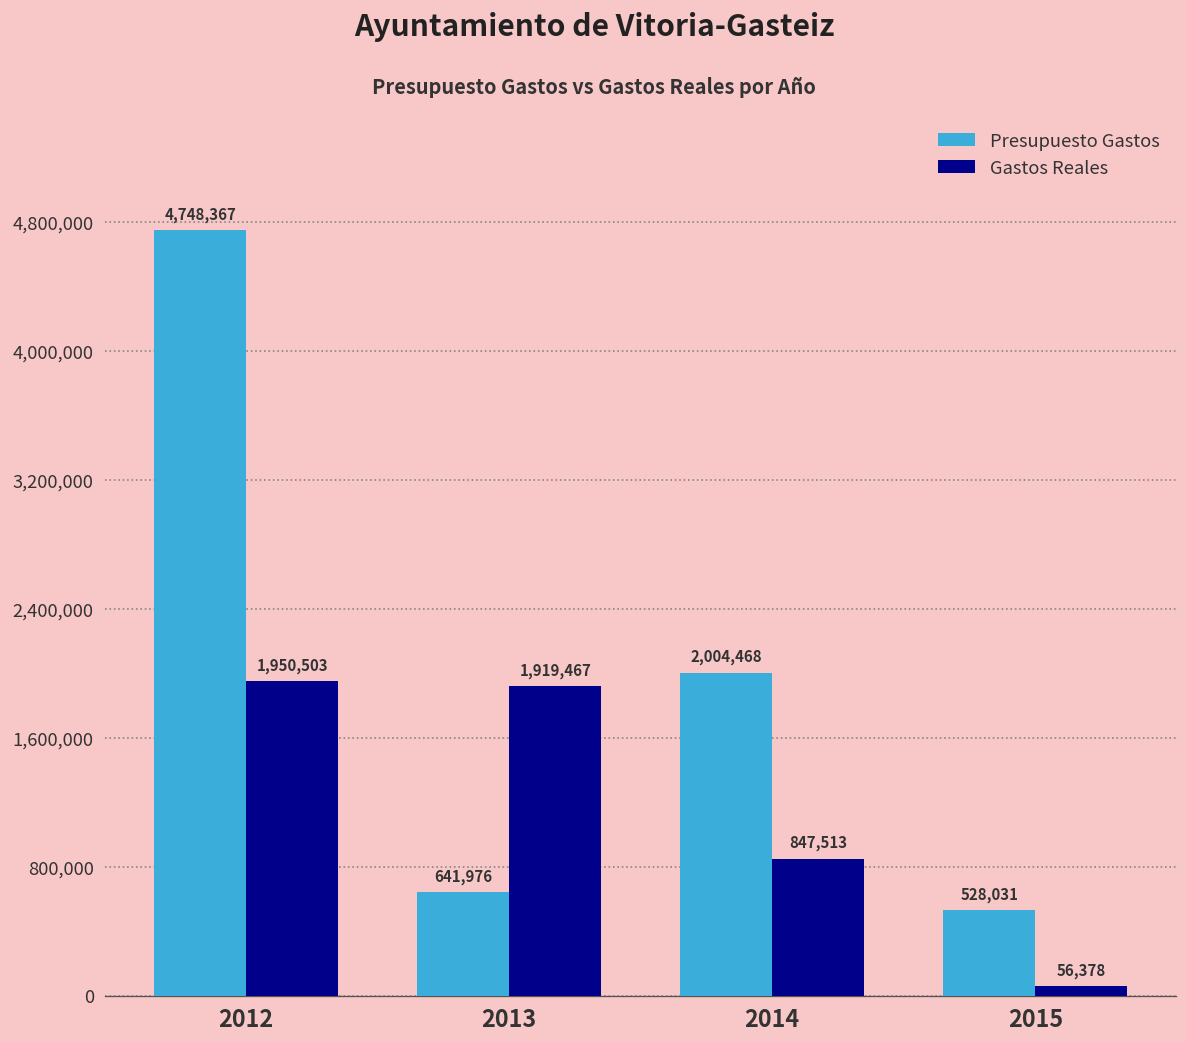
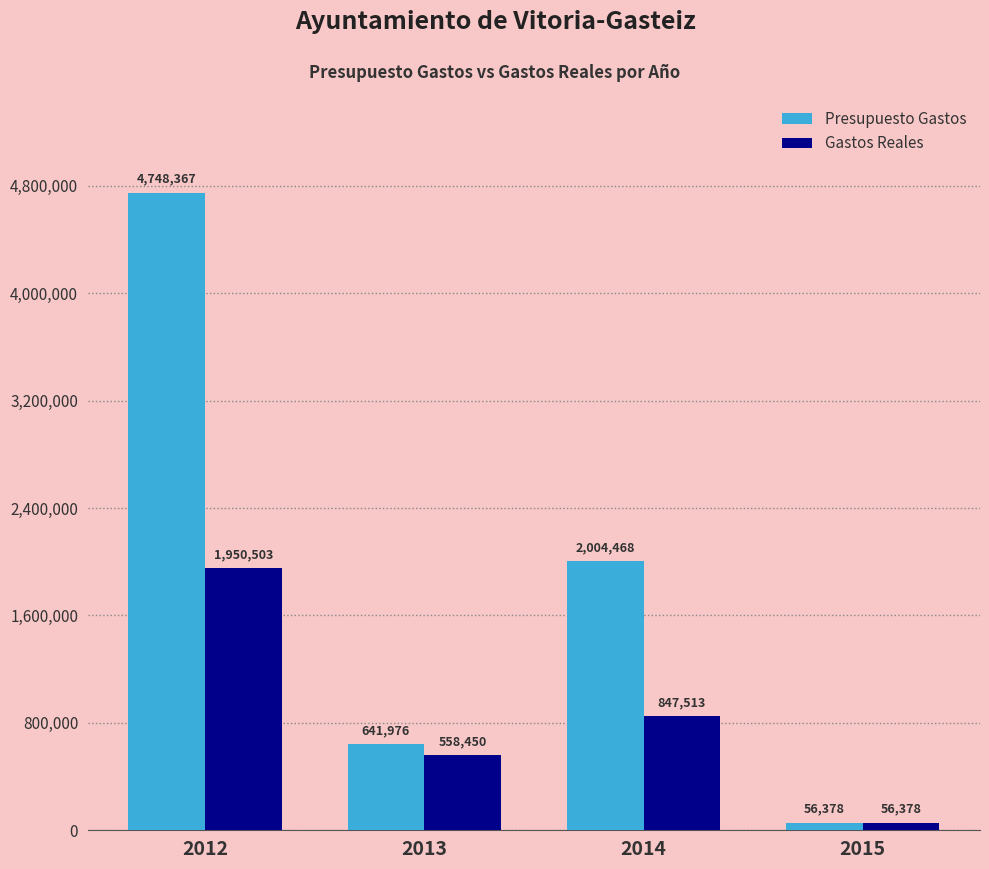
  {
    "Presupuesto Gastos": {
      "2012": "4,748,367",
      "2013": "641,976",
      "2014": "2,004,468",
-     "2015": "528,031"
+     "2015": "56,378"
    },
    "Gastos Reales": {
      "2012": "1,950,503",
-     "2013": "1,919,467",
+     "2013": "558,450",
      "2014": "847,513",
      "2015": "56,378"
    }
  }
